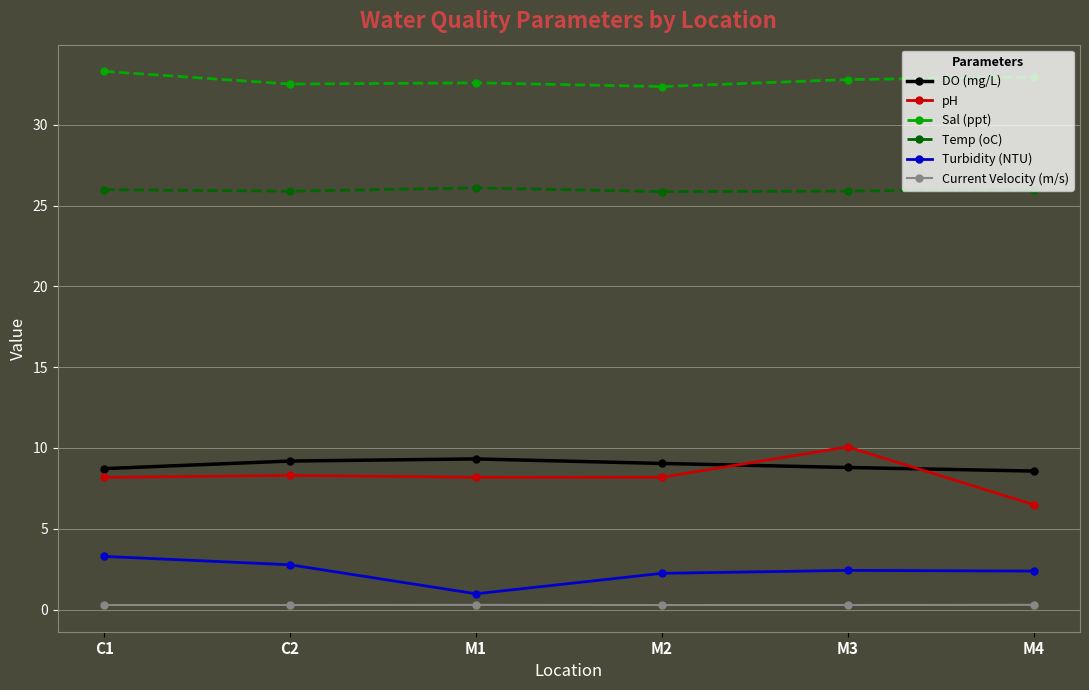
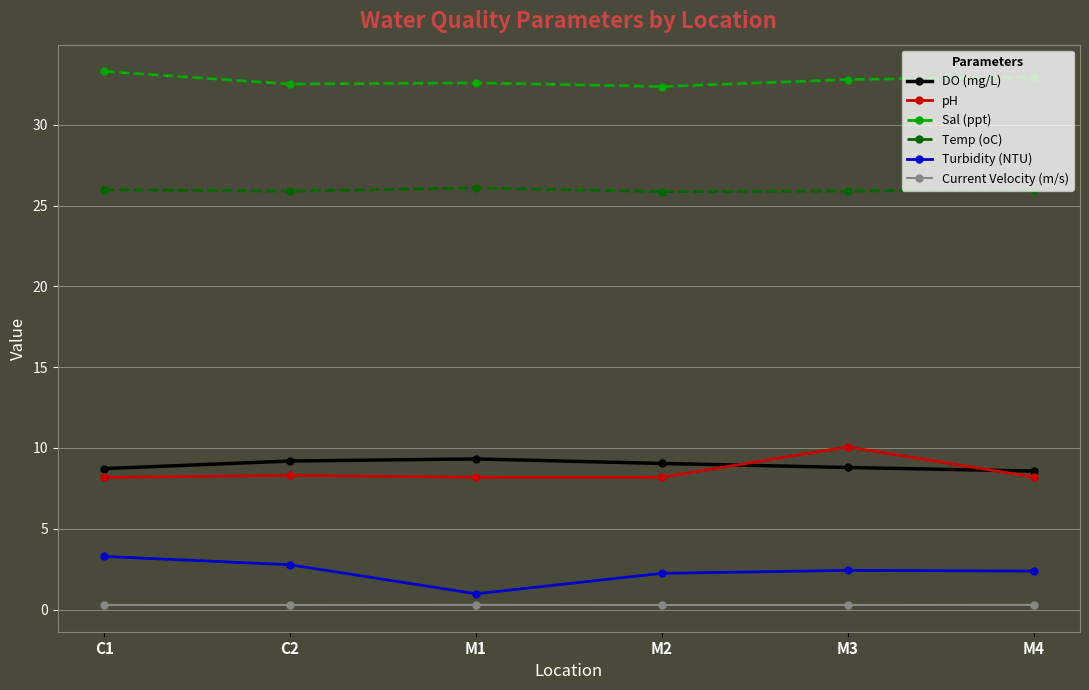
  {
    "DO (mg/L)": {
      "C1": 8.7,
      "C2": 9.2,
      "M1": 9.3,
      "M2": 9.0,
      "M3": 8.8,
      "M4": 8.6
    },
    "pH": {
      "C1": 8.2,
      "C2": 8.3,
      "M1": 8.2,
      "M2": 8.2,
      "M3": 10.1,
-     "M4": 6.5
+     "M4": 8.2
    },
    "Sal (ppt)": {
      "C1": 33.3,
      "C2": 32.5,
      "M1": 32.6,
      "M2": 32.4,
      "M3": 32.8
    },
    "Temp (oC)": {
      "C1": 26.0,
      "C2": 25.9,
      "M1": 26.1,
      "M2": 25.9,
      "M3": 25.9
    },
    "Turbidity (NTU)": {
      "C1": 3.3,
      "C2": 2.8,
      "M1": 1.0,
      "M2": 2.2,
      "M3": 2.4,
      "M4": 2.4
    },
    "Current Velocity (m/s)": {
      "C1": 0.3,
      "C2": 0.3,
      "M1": 0.3,
      "M2": 0.3,
      "M3": 0.3,
      "M4": 0.3
    }
  }
